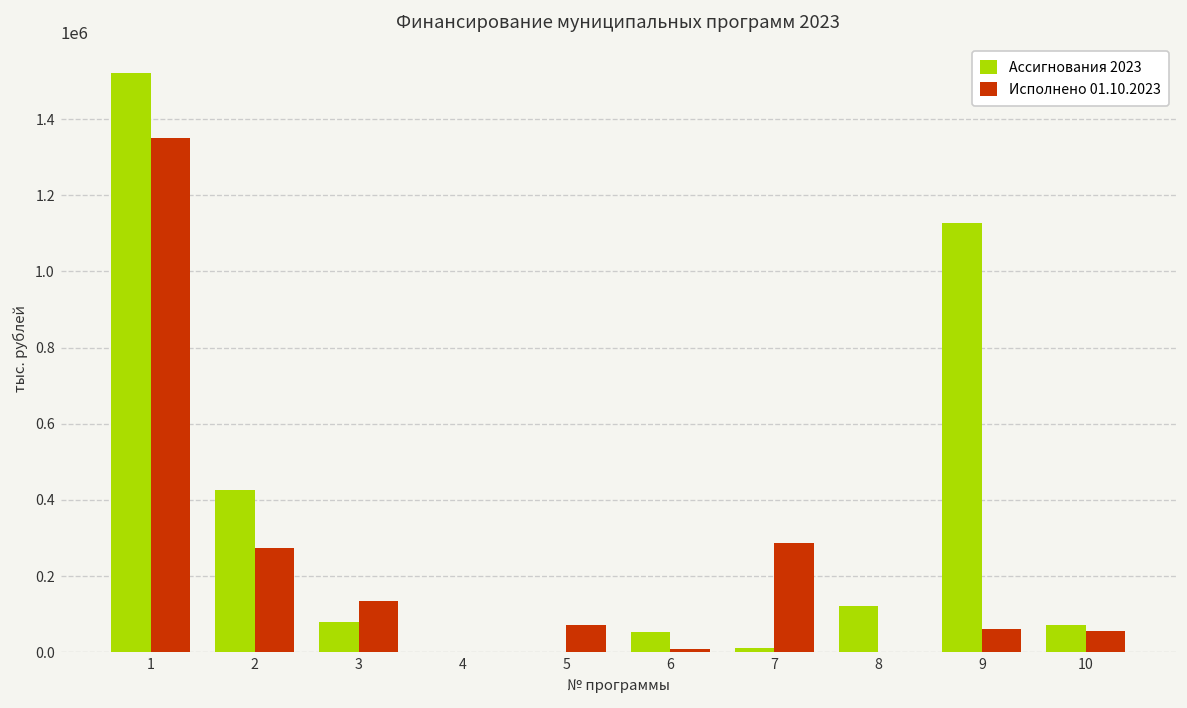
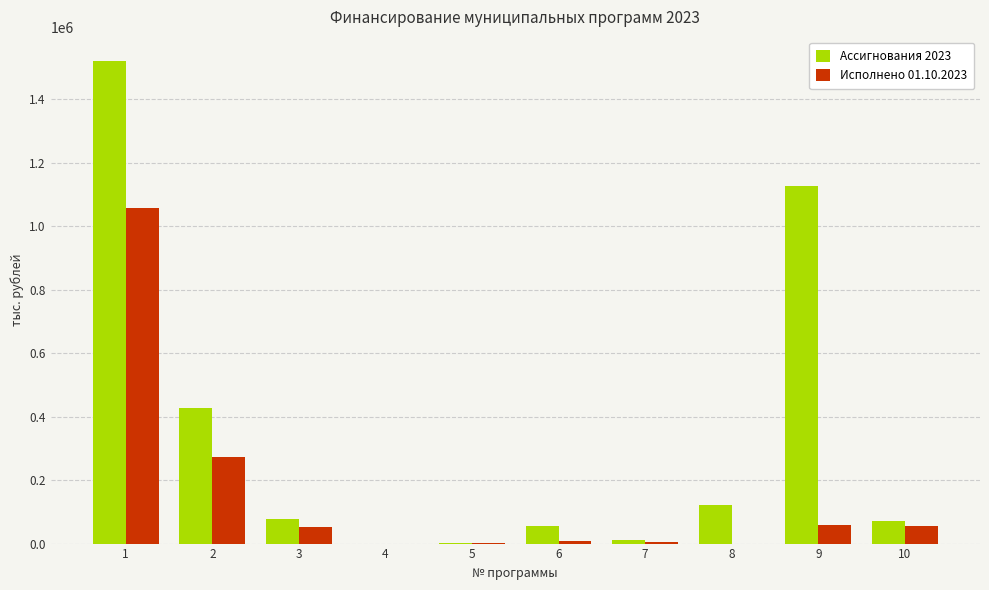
  {
    "Ассигнования 2023": {
      "1": 1520000,
      "2": 430000,
      "3": 80000,
      "6": 50000,
      "7": 10000,
      "8": 120000,
      "9": 1130000,
      "10": 70000
    },
    "Исполнено 01.10.2023": {
-     "1": 1350000,
+     "1": 1060000,
      "2": 270000,
-     "3": 130000,
-     "5": 70000,
+     "3": 50000,
+     "5": 0,
      "6": 10000,
-     "7": 290000,
+     "7": 0,
      "8": 0,
      "9": 60000,
      "10": 60000
    }
  }
